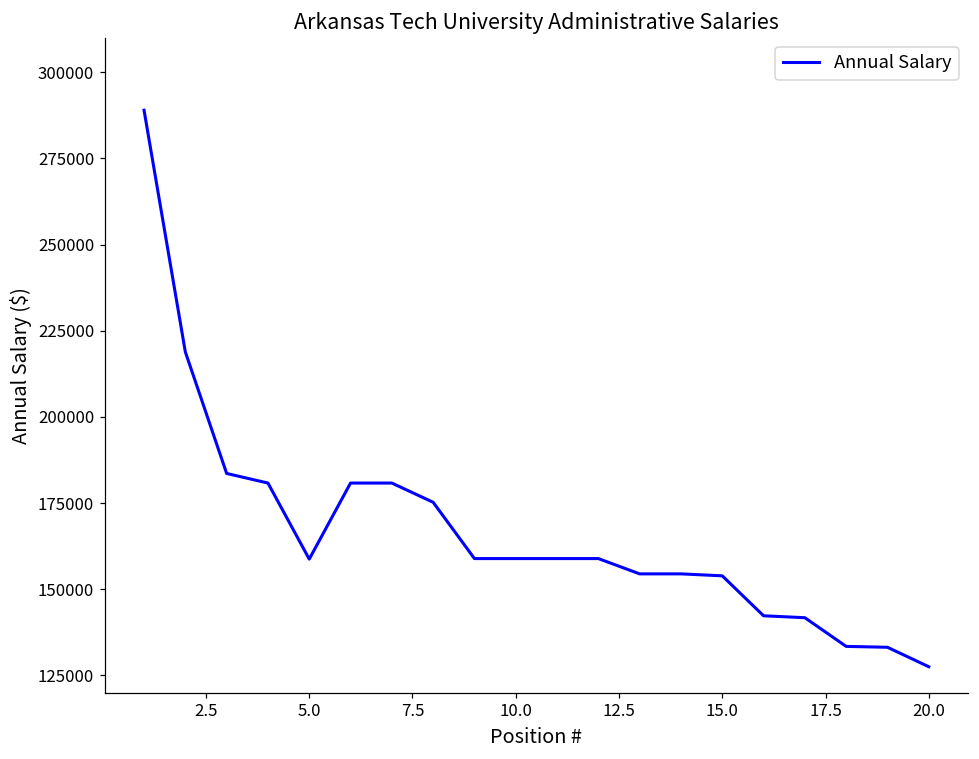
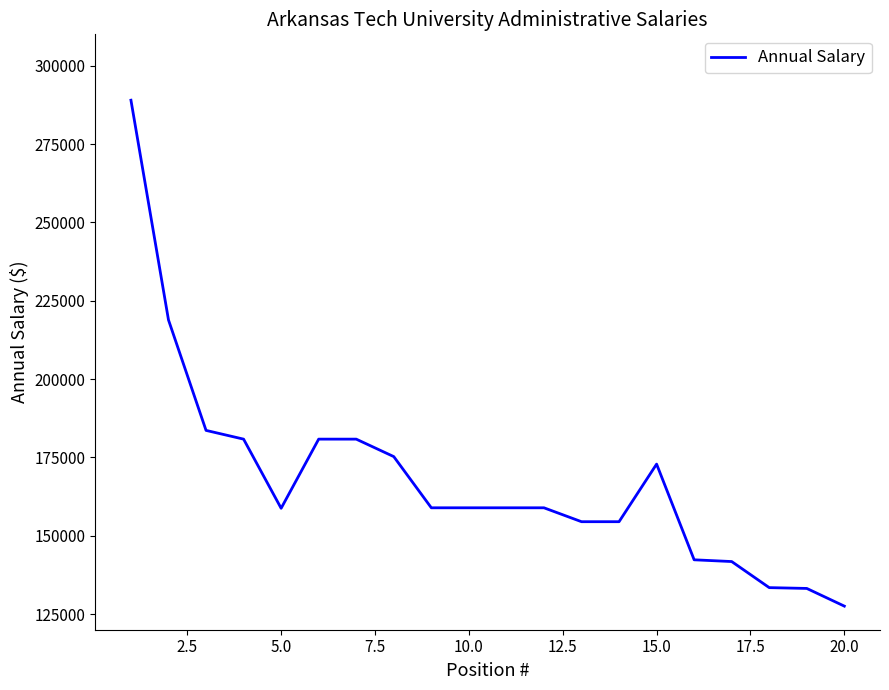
  {
    "5.0": 159000,
    "10.0": 159000,
-   "15.0": 154000,
+   "15.0": 173000,
    "20.0": 128000
  }
